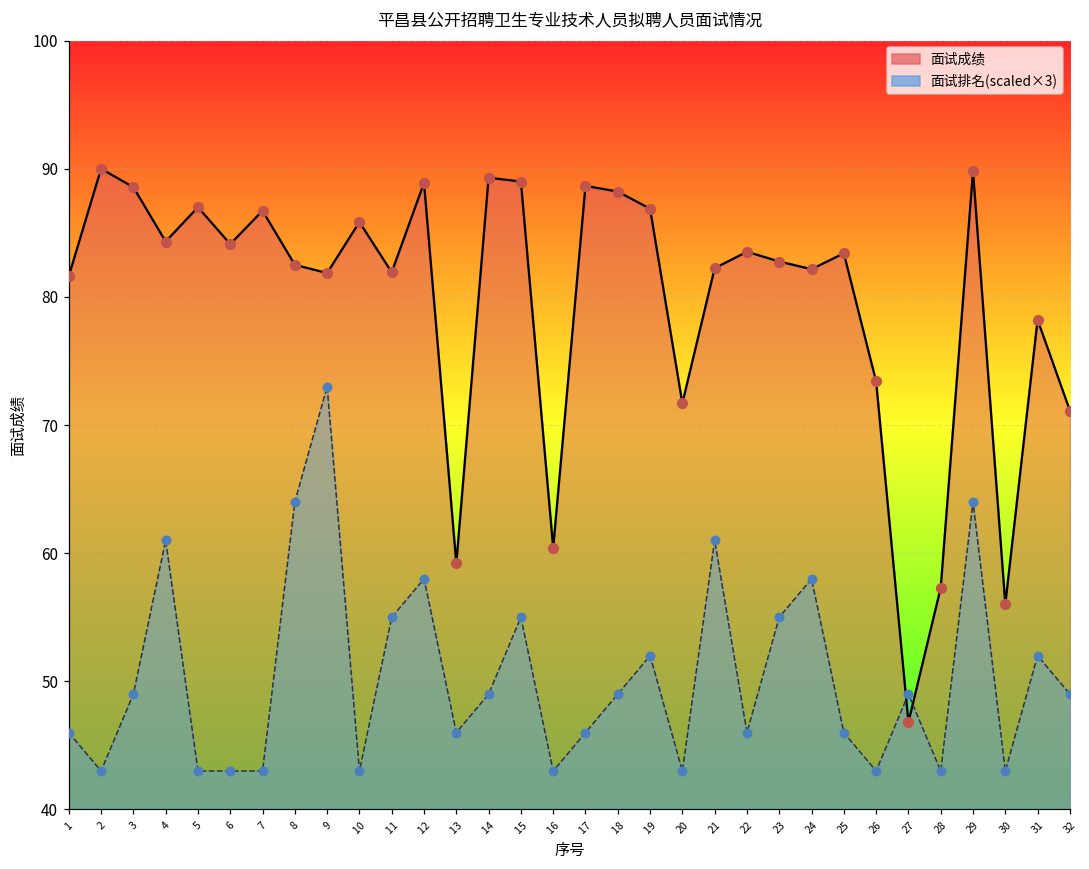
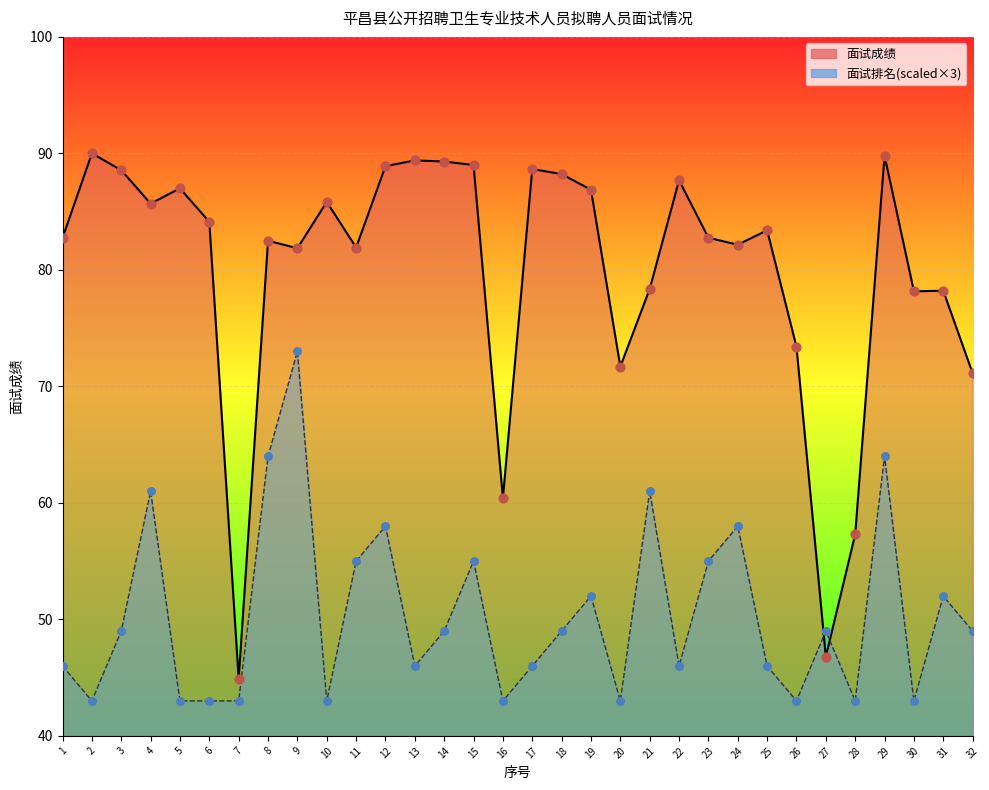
  {
    "面试成绩": {
-     "1": 81.6,
+     "1": 82.7,
      "2": 90.0,
      "3": 88.6,
-     "4": 84.3,
+     "4": 85.7,
      "5": 87.0,
      "6": 84.1,
-     "7": 86.7,
+     "7": 44.9,
      "8": 82.5,
      "9": 81.9,
      "10": 85.8,
      "11": 81.9,
      "12": 88.9,
-     "13": 59.2,
+     "13": 89.4,
      "14": 89.3,
      "15": 89.0,
      "16": 60.4,
      "17": 88.7,
      "18": 88.2,
      "19": 86.9,
      "20": 71.7,
-     "21": 82.2,
-     "22": 83.5,
+     "21": 78.4,
+     "22": 87.7,
      "23": 82.8,
      "24": 82.2,
      "25": 83.4,
      "26": 73.4,
      "27": 46.8,
      "28": 57.3,
      "29": 89.8,
-     "30": 56.0,
+     "30": 78.2,
      "31": 78.2,
      "32": 71.1
    }
  }
